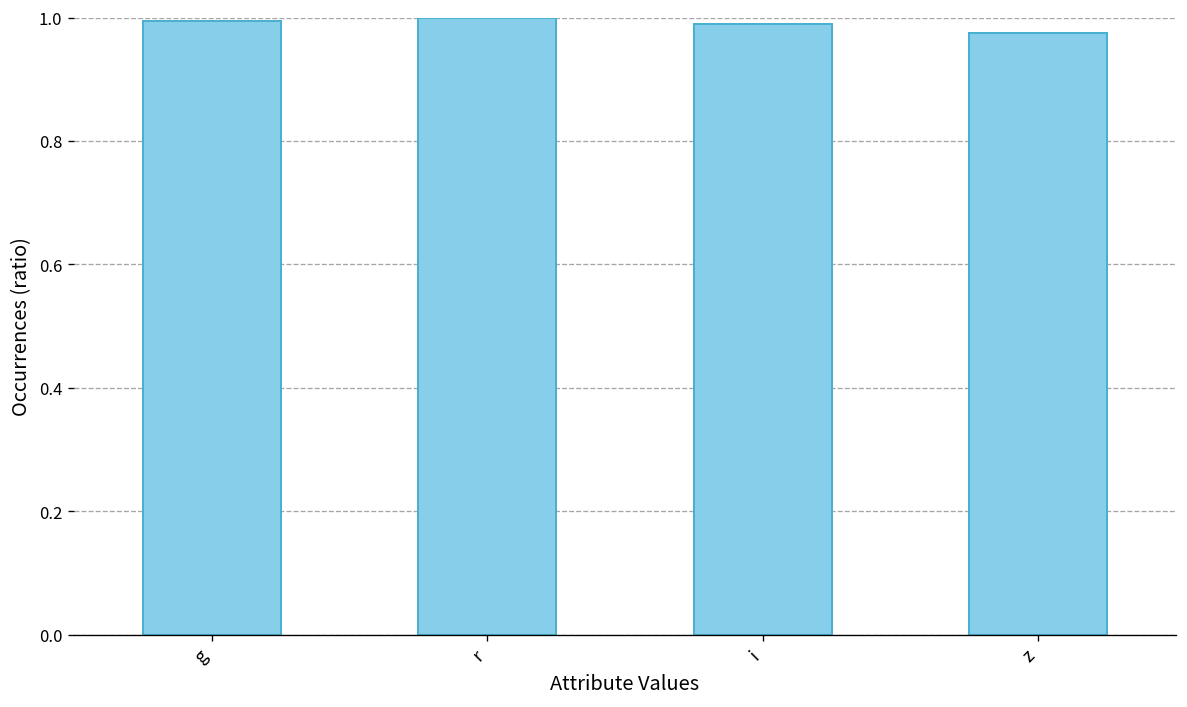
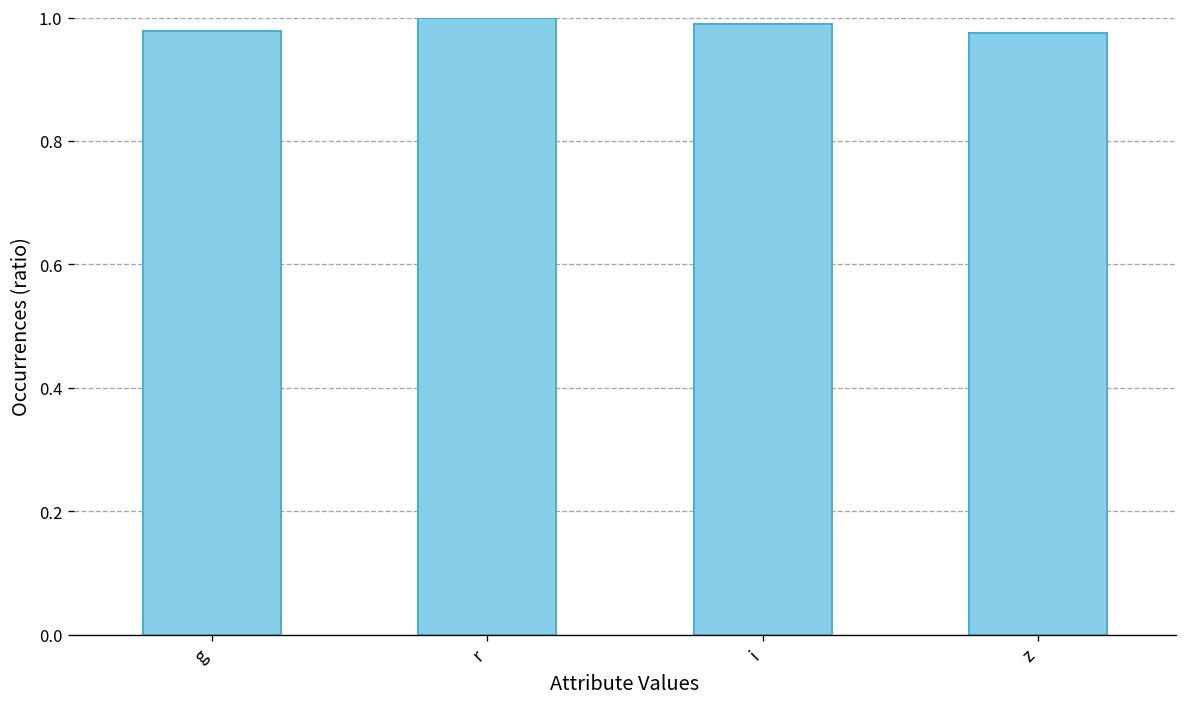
  {
-   "g": 0.99,
+   "g": 0.98,
    "r": 1.00,
    "i": 0.99,
    "z": 0.98
  }
